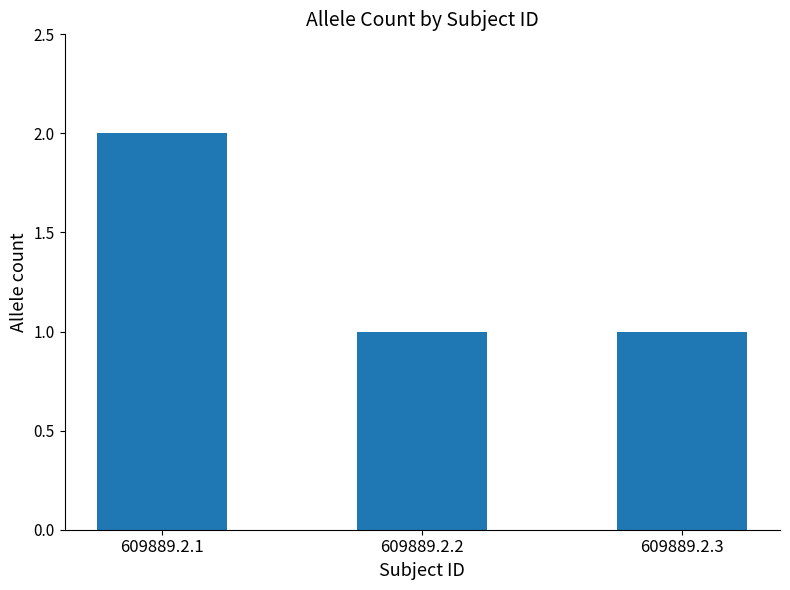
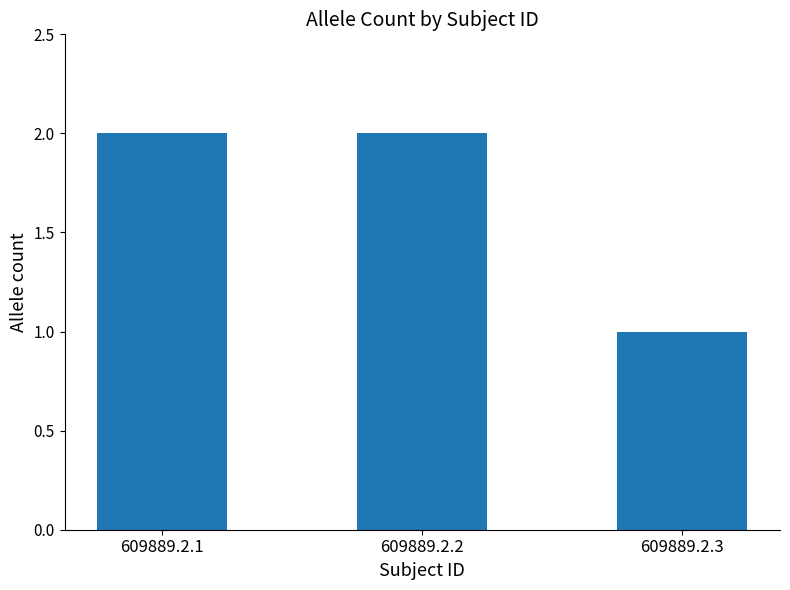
  {
    "609889.2.1": 2,
-   "609889.2.2": 1,
+   "609889.2.2": 2,
    "609889.2.3": 1
  }
